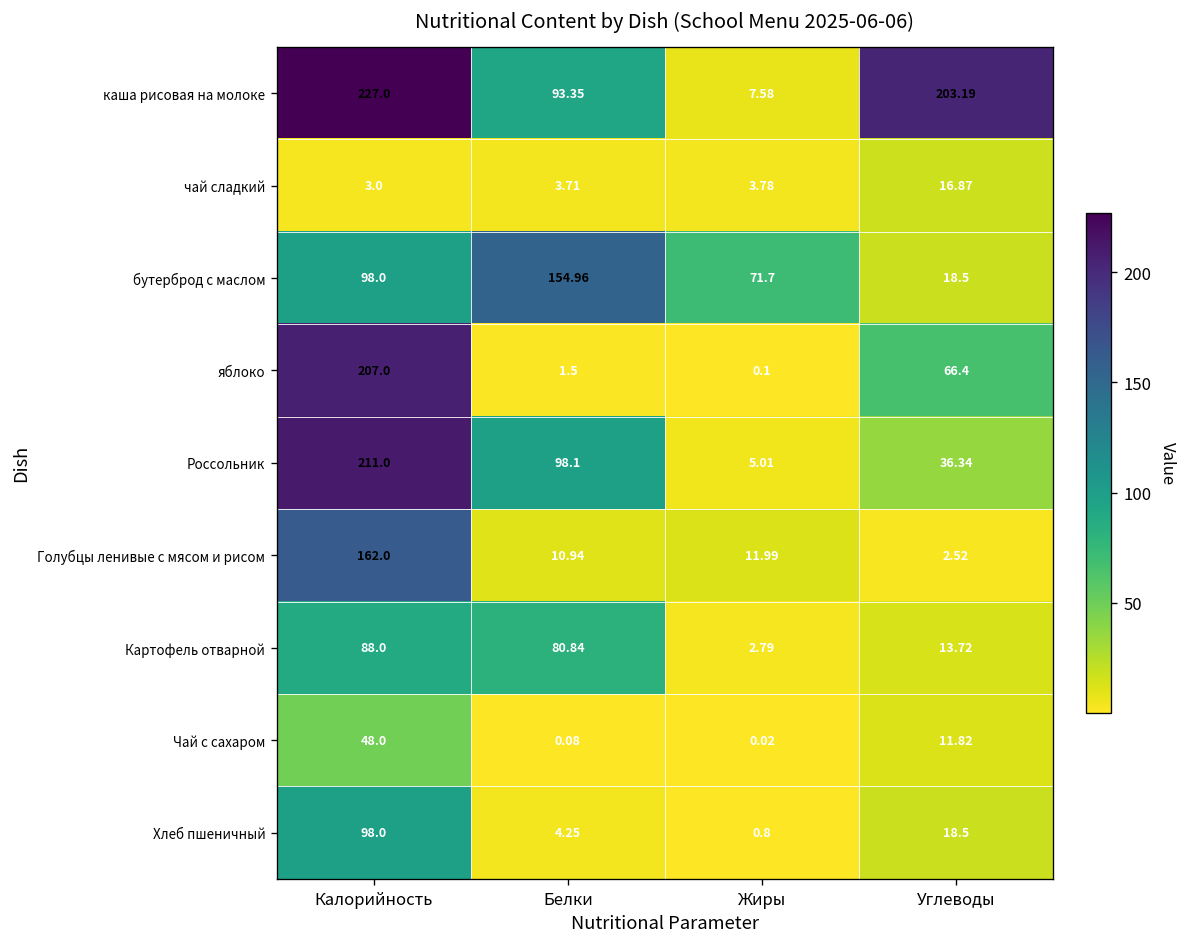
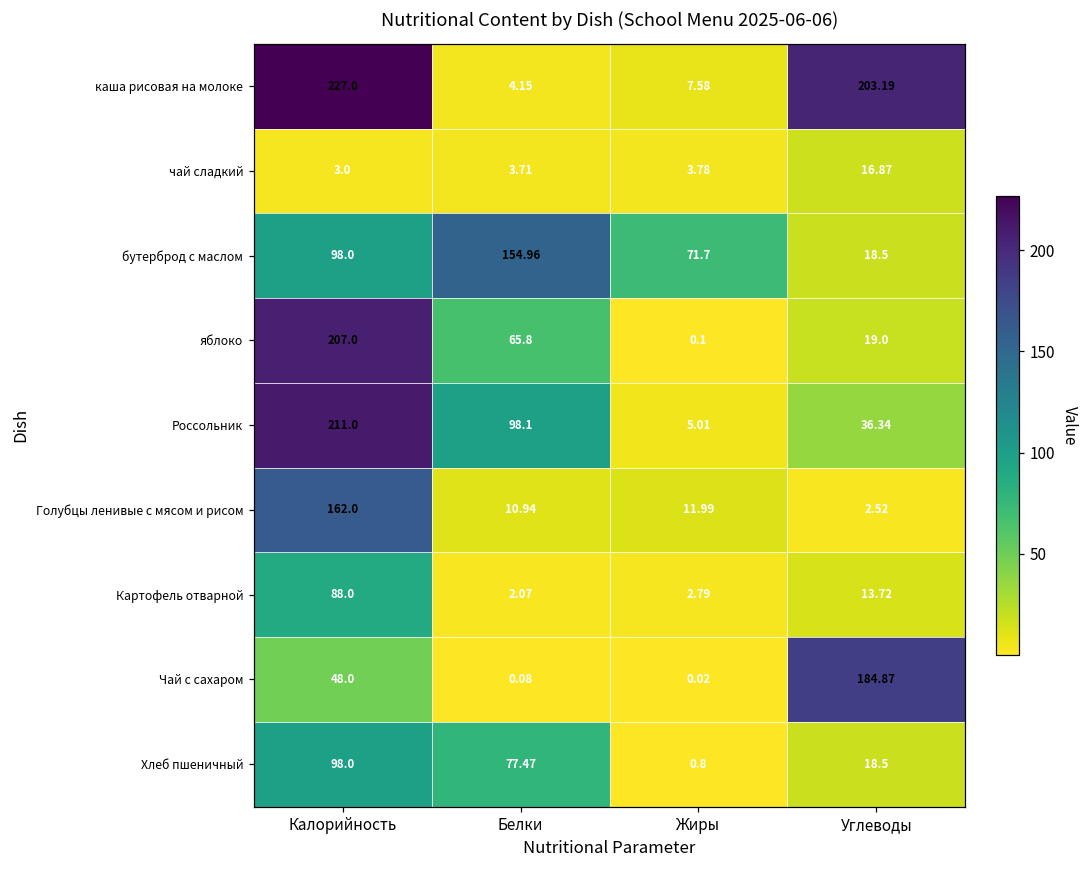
  {
    "каша рисовая на молоке": {
      "Калорийность": 227.0,
-     "Белки": 93.35,
+     "Белки": 4.15,
      "Жиры": 7.58,
      "Углеводы": 203.19
    },
    "чай сладкий": {
      "Калорийность": 3.0,
      "Белки": 3.71,
      "Жиры": 3.78,
      "Углеводы": 16.87
    },
    "бутерброд с маслом": {
      "Калорийность": 98.0,
      "Белки": 154.96,
      "Жиры": 71.7,
      "Углеводы": 18.5
    },
    "яблоко": {
      "Калорийность": 207.0,
-     "Белки": 1.5,
+     "Белки": 65.8,
      "Жиры": 0.1,
-     "Углеводы": 66.4
+     "Углеводы": 19.0
    },
    "Россольник": {
      "Калорийность": 211.0,
      "Белки": 98.1,
      "Жиры": 5.01,
      "Углеводы": 36.34
    },
    "Голубцы ленивые с мясом и рисом": {
      "Калорийность": 162.0,
      "Белки": 10.94,
      "Жиры": 11.99,
      "Углеводы": 2.52
    },
    "Картофель отварной": {
      "Калорийность": 88.0,
-     "Белки": 80.84,
+     "Белки": 2.07,
      "Жиры": 2.79,
      "Углеводы": 13.72
    },
    "Чай с сахаром": {
      "Калорийность": 48.0,
      "Белки": 0.08,
      "Жиры": 0.02,
-     "Углеводы": 11.82
+     "Углеводы": 184.87
    },
    "Хлеб пшеничный": {
      "Калорийность": 98.0,
-     "Белки": 4.25,
+     "Белки": 77.47,
      "Жиры": 0.8,
      "Углеводы": 18.5
    }
  }
